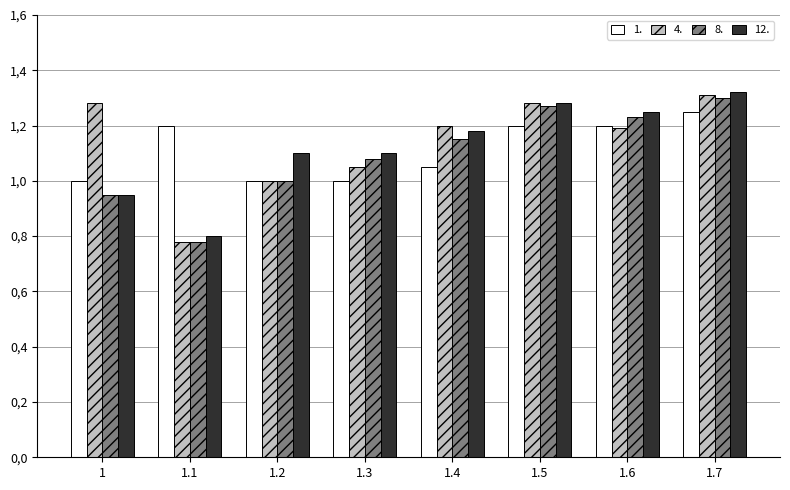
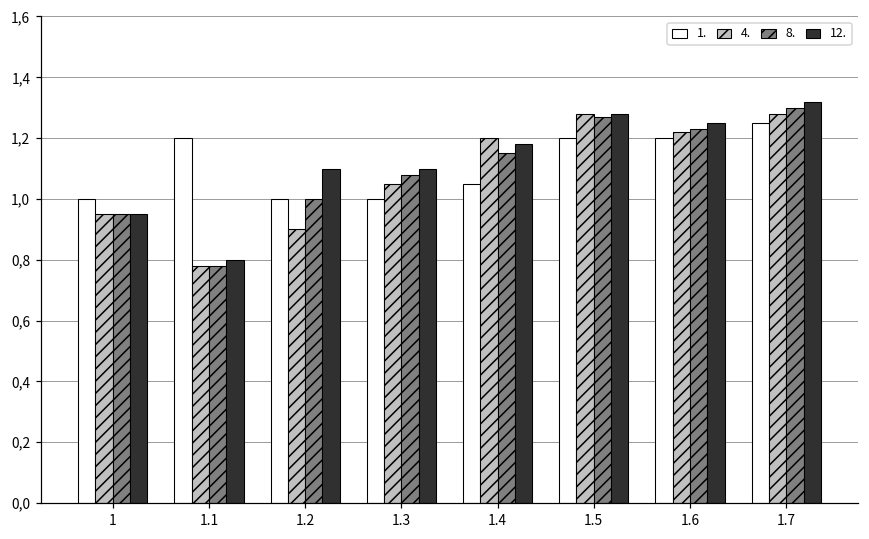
  {
    "1.": {
      "1": 10.0,
      "1.1": 12.0,
      "1.2": 10.0,
      "1.3": 10.0,
      "1.4": 10.5,
      "1.5": 12.0,
      "1.6": 12.0,
      "1.7": 12.5
    },
    "4.": {
-     "1": 12.8,
+     "1": 9.5,
      "1.1": 7.8,
-     "1.2": 10.0,
+     "1.2": 9.0,
      "1.3": 10.5,
      "1.4": 12.0,
      "1.5": 12.8,
-     "1.6": 11.9,
-     "1.7": 13.1
+     "1.6": 12.2,
+     "1.7": 12.8
    },
    "8.": {
      "1": 9.5,
      "1.1": 7.8,
      "1.2": 10.0,
      "1.3": 10.8,
      "1.4": 11.5,
      "1.5": 12.7,
      "1.6": 12.3,
      "1.7": 13.0
    },
    "12.": {
      "1": 9.5,
      "1.1": 8.0,
      "1.2": 11.0,
      "1.3": 11.0,
      "1.4": 11.8,
      "1.5": 12.8,
      "1.6": 12.5,
      "1.7": 13.2
    }
  }
